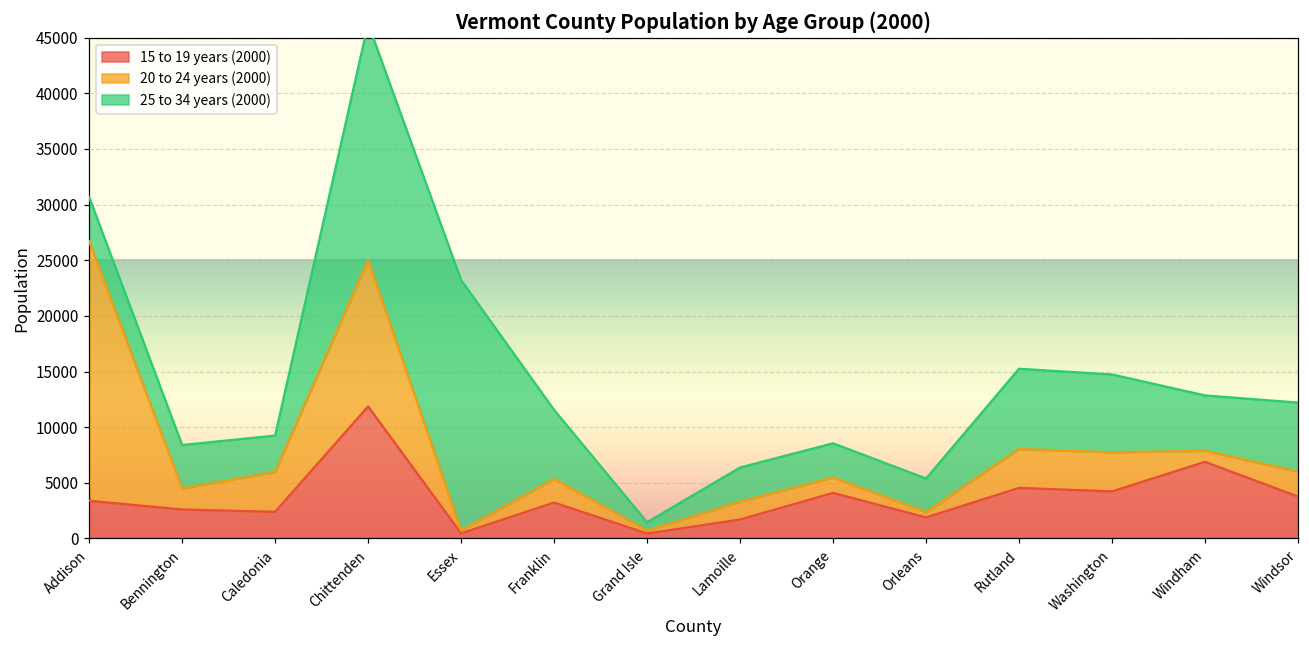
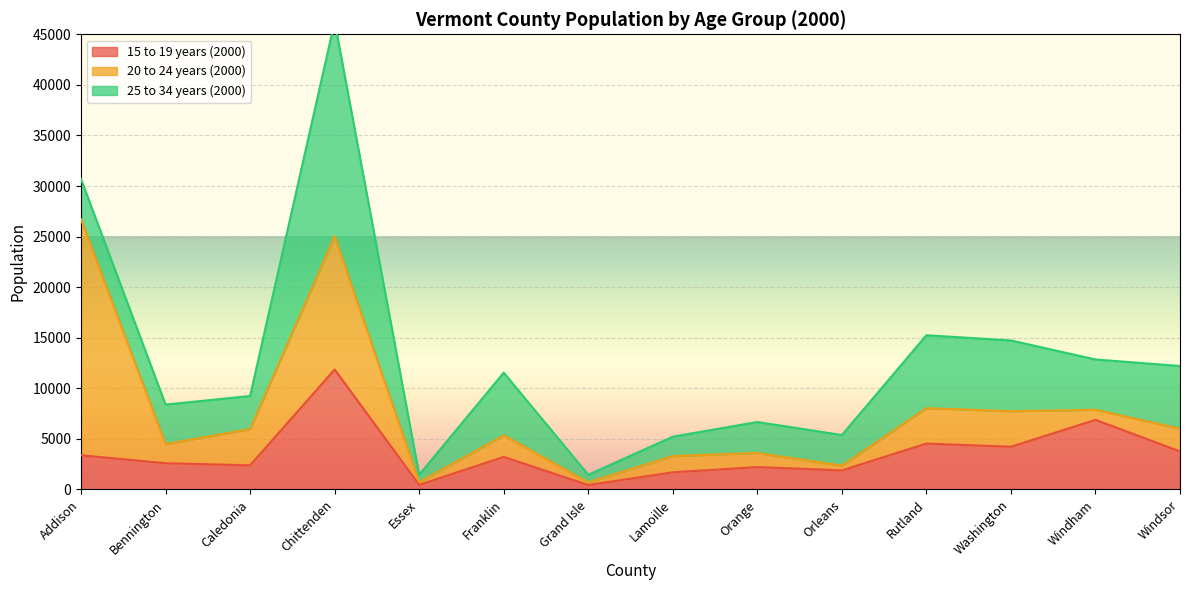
  {
    "15 to 19 years (2000)": {
      "Addison": 3400,
      "Bennington": 2600,
      "Caledonia": 2400,
      "Chittenden": 11900,
      "Essex": 500,
      "Franklin": 3200,
      "Grand Isle": 400,
      "Lamoille": 1700,
-     "Orange": 4100,
+     "Orange": 2200,
      "Orleans": 1900,
      "Rutland": 4500,
      "Washington": 4200,
      "Windham": 6900,
      "Windsor": 3800
    },
    "20 to 24 years (2000)": {
      "Addison": 23300,
      "Bennington": 1900,
      "Caledonia": 3600,
      "Chittenden": 13200,
      "Essex": 300,
      "Franklin": 2100,
      "Grand Isle": 300,
      "Lamoille": 1600,
      "Orange": 1400,
      "Orleans": 500,
      "Rutland": 3500,
      "Washington": 3500,
      "Windham": 1000,
      "Windsor": 2200
    },
    "25 to 34 years (2000)": {
      "Addison": 4000,
      "Bennington": 3900,
      "Caledonia": 3300,
-     "Essex": 22500,
+     "Essex": 700,
      "Franklin": 6200,
      "Grand Isle": 700,
-     "Lamoille": 3100,
+     "Lamoille": 1900,
      "Orange": 3100,
      "Orleans": 3000,
      "Rutland": 7200,
      "Washington": 7000,
      "Windham": 5000,
      "Windsor": 6200
    }
  }
